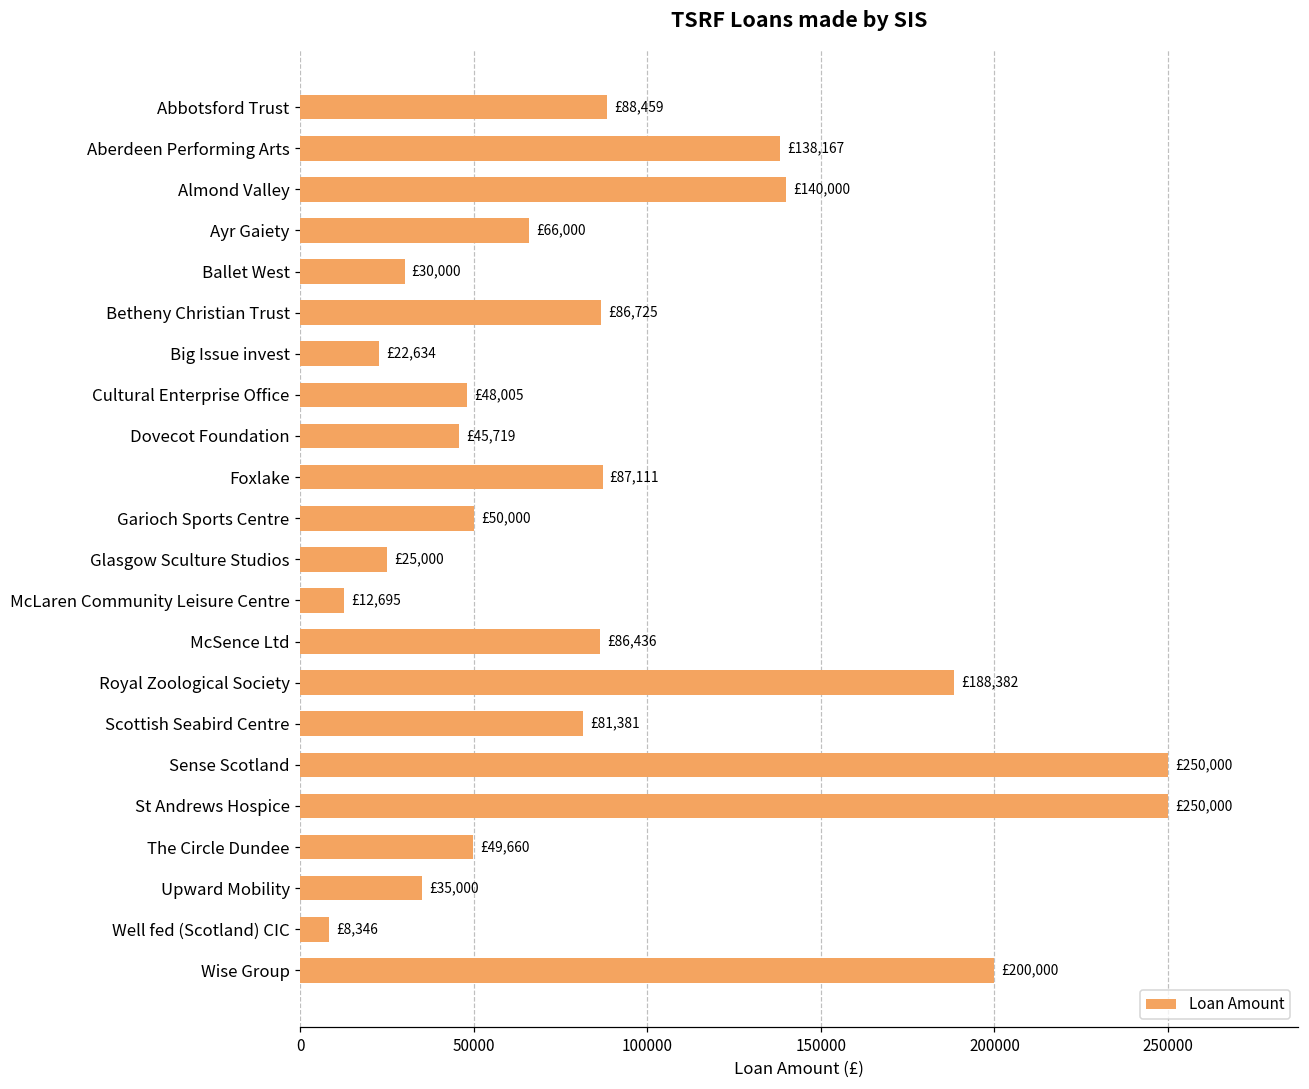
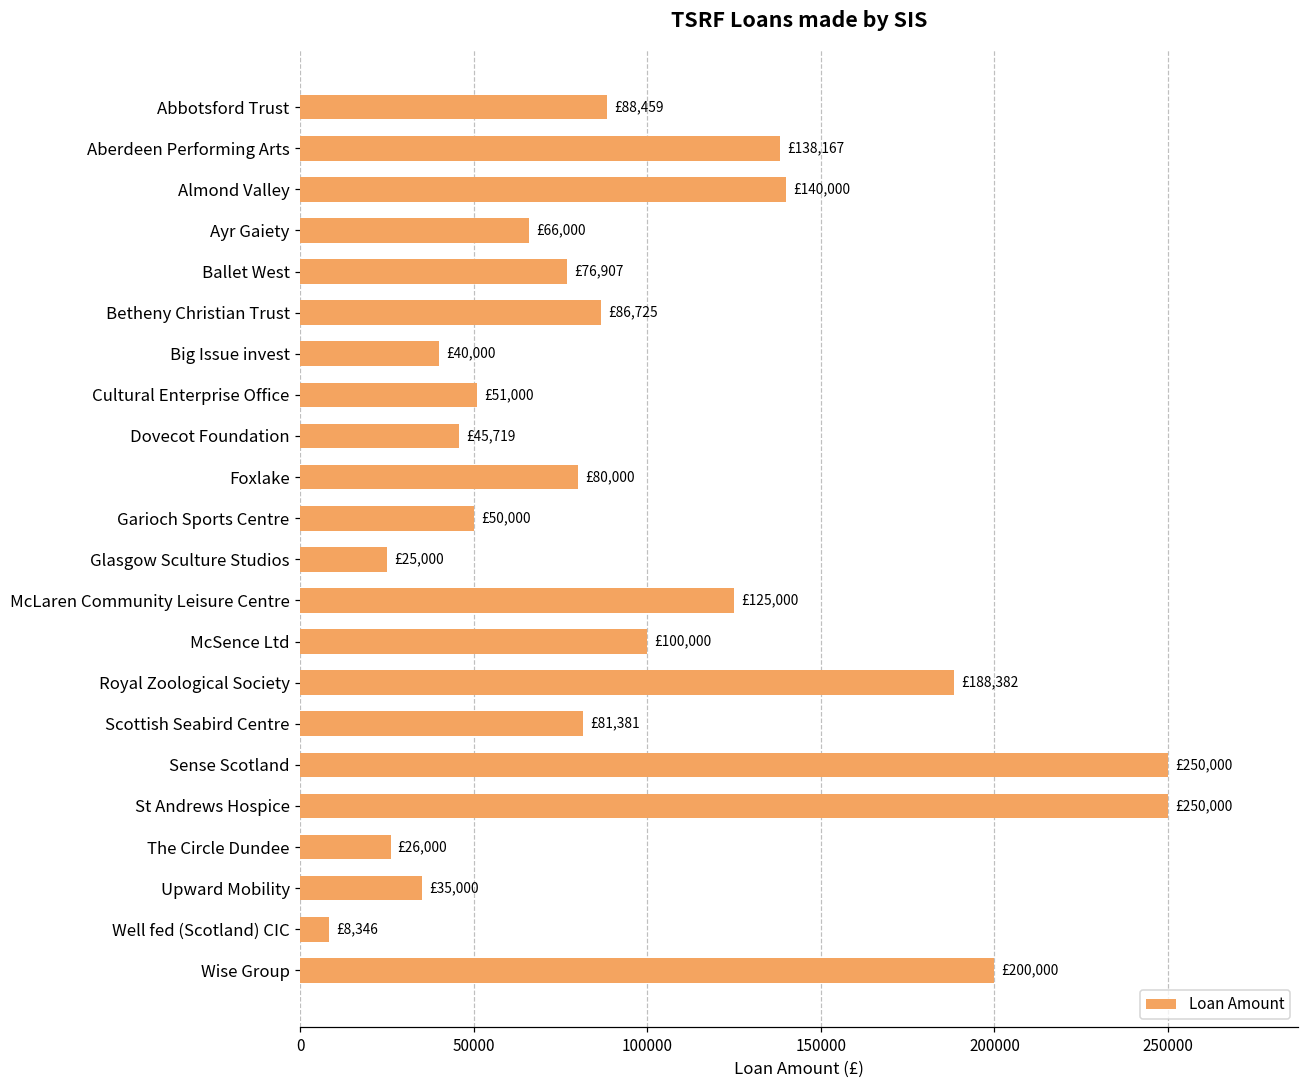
  {
    "Abbotsford Trust": "£88,459",
    "Aberdeen Performing Arts": "£138,167",
    "Almond Valley": "£140,000",
    "Ayr Gaiety": "£66,000",
-   "Ballet West": "£30,000",
+   "Ballet West": "£76,907",
    "Betheny Christian Trust": "£86,725",
-   "Big Issue invest": "£22,634",
-   "Cultural Enterprise Office": "£48,005",
+   "Big Issue invest": "£40,000",
+   "Cultural Enterprise Office": "£51,000",
    "Dovecot Foundation": "£45,719",
-   "Foxlake": "£87,111",
+   "Foxlake": "£80,000",
    "Garioch Sports Centre": "£50,000",
    "Glasgow Sculture Studios": "£25,000",
-   "McLaren Community Leisure Centre": "£12,695",
-   "McSence Ltd": "£86,436",
+   "McLaren Community Leisure Centre": "£125,000",
+   "McSence Ltd": "£100,000",
    "Royal Zoological Society": "£188,382",
    "Scottish Seabird Centre": "£81,381",
    "Sense Scotland": "£250,000",
    "St Andrews Hospice": "£250,000",
-   "The Circle Dundee": "£49,660",
+   "The Circle Dundee": "£26,000",
    "Upward Mobility": "£35,000",
    "Well fed (Scotland) CIC": "£8,346",
    "Wise Group": "£200,000"
  }
